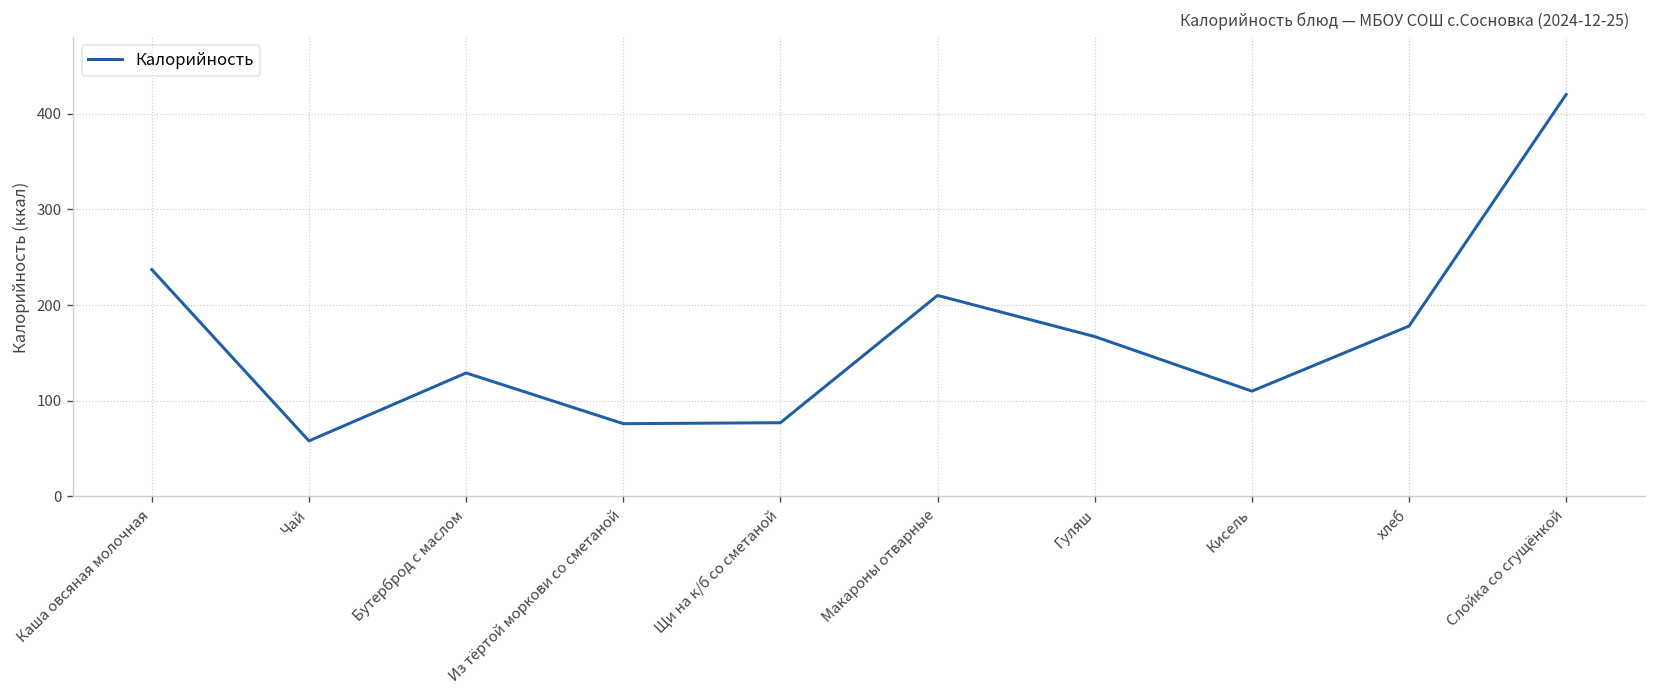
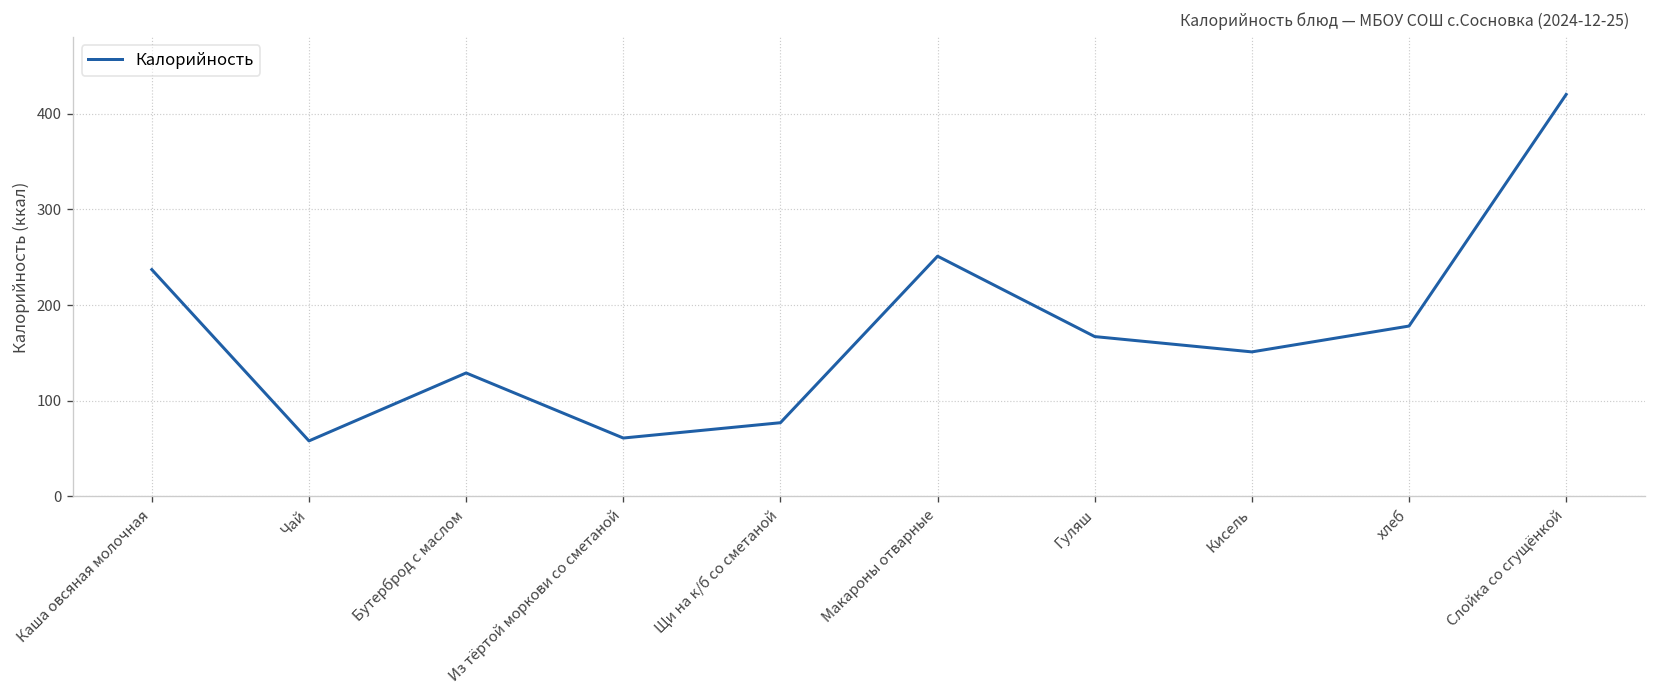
  {
    "Каша овсяная молочная": 240,
    "Чай": 60,
    "Бутерброд с маслом": 130,
-   "Из тёртой моркови со сметаной": 80,
+   "Из тёртой моркови со сметаной": 60,
    "Щи на к/б со сметаной": 80,
-   "Макароны отварные": 210,
+   "Макароны отварные": 250,
    "Гуляш": 170,
-   "Кисель": 110,
+   "Кисель": 150,
    "хлеб": 180,
    "Слойка со сгущёнкой": 420
  }
